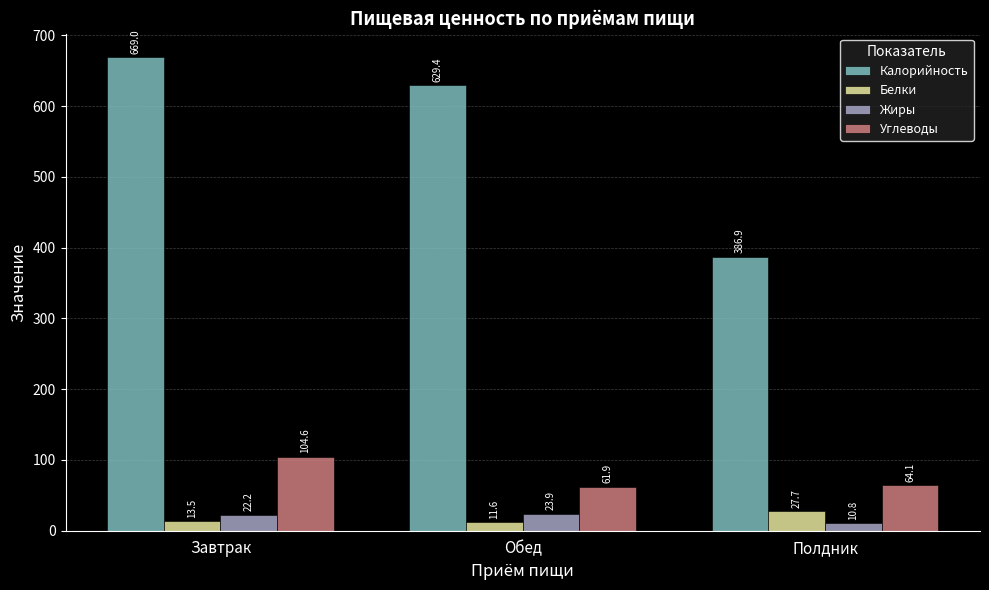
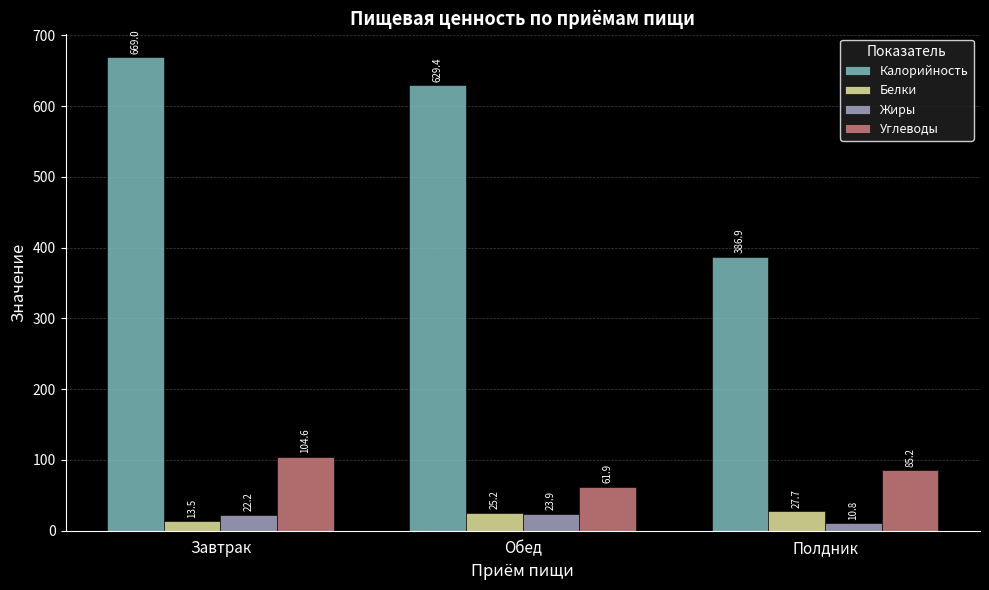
  {
    "Белки": {
      "Завтрак": 13.5,
-     "Обед": 11.6,
+     "Обед": 25.2,
      "Полдник": 27.7
    },
    "Углеводы": {
      "Завтрак": 104.6,
      "Обед": 61.9,
-     "Полдник": 64.1
+     "Полдник": 85.2
    }
  }
